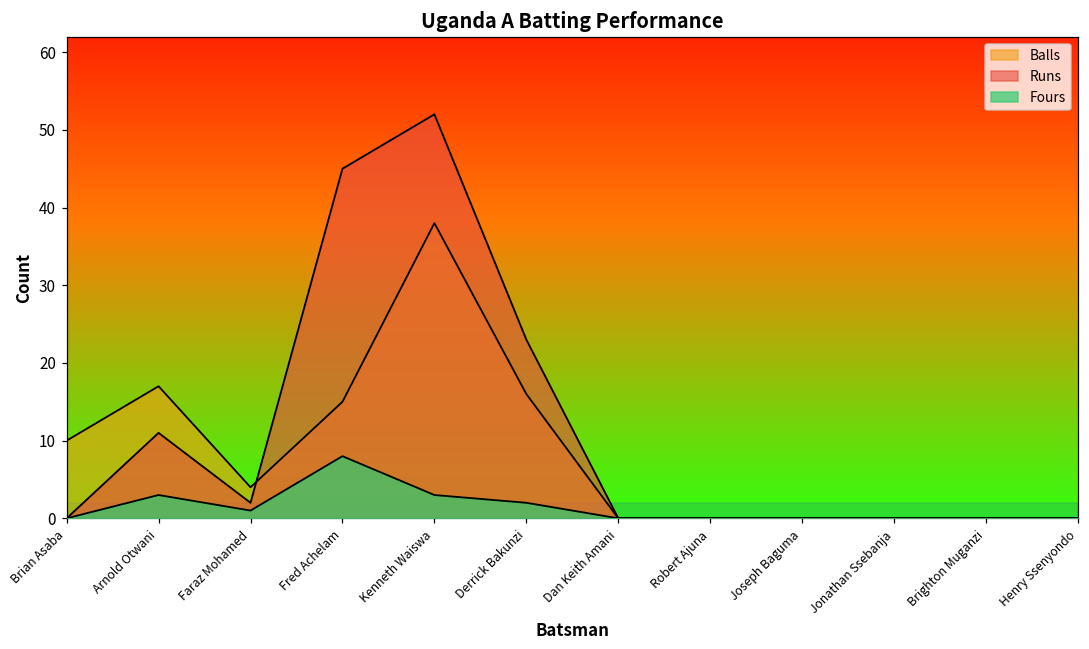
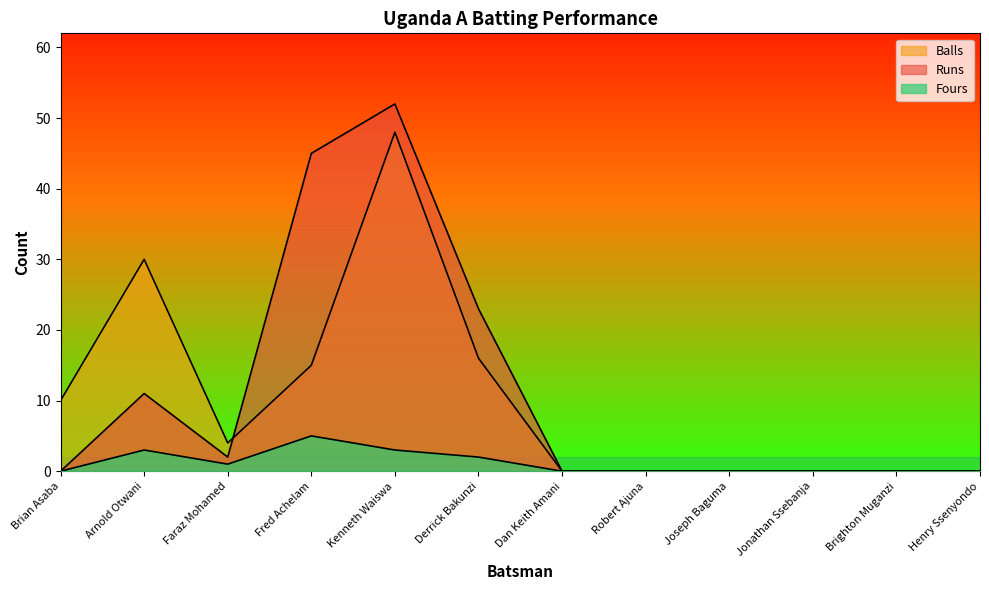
  {
    "Balls": {
      "Brian Asaba": 10,
-     "Arnold Otwani": 17,
+     "Arnold Otwani": 30,
      "Faraz Mohamed": 4,
      "Fred Achelam": 15,
-     "Kenneth Waiswa": 38,
+     "Kenneth Waiswa": 48,
      "Derrick Bakunzi": 16
    },
    "Runs": {
      "Arnold Otwani": 11,
      "Faraz Mohamed": 2,
      "Fred Achelam": 45,
      "Kenneth Waiswa": 52,
      "Derrick Bakunzi": 23
    },
    "Fours": {
      "Arnold Otwani": 3,
      "Faraz Mohamed": 1,
-     "Fred Achelam": 8,
+     "Fred Achelam": 5,
      "Kenneth Waiswa": 3,
      "Derrick Bakunzi": 2
    }
  }
